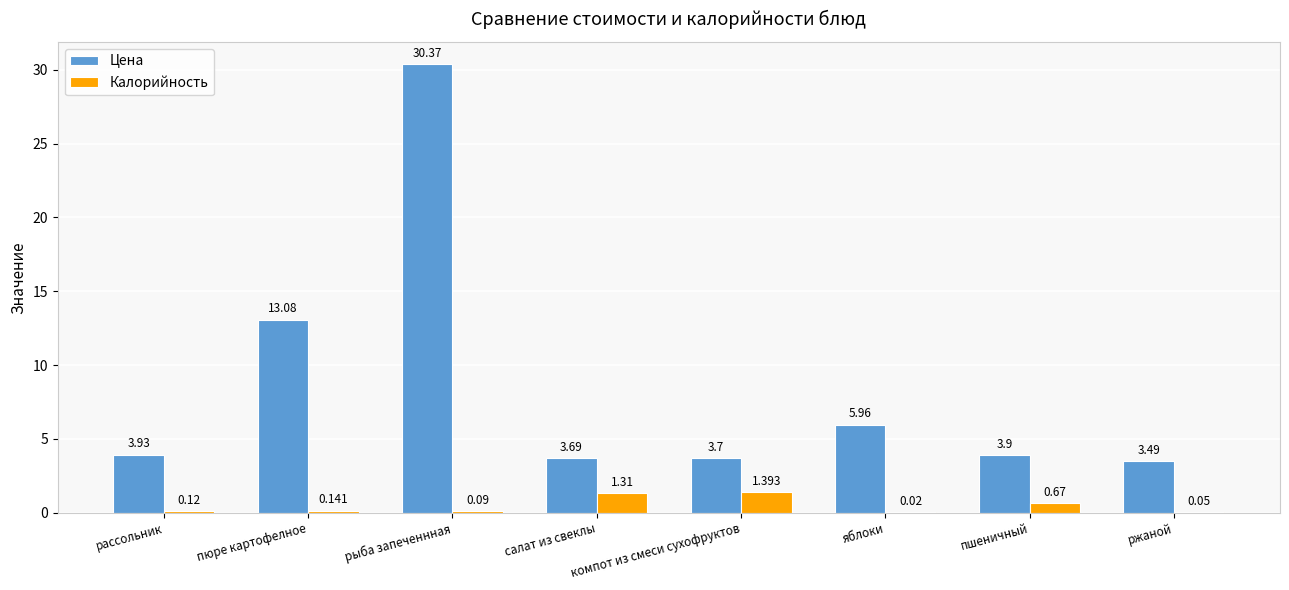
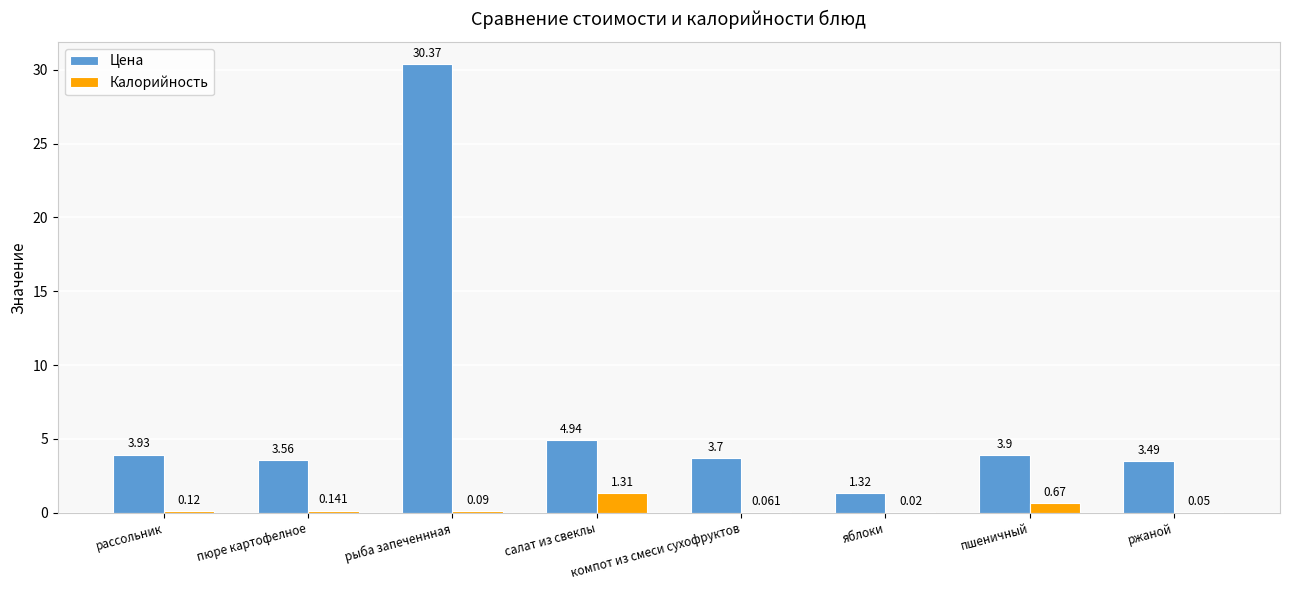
  {
    "Цена": {
      "рассольник": 3.93,
-     "пюре картофелное": 13.08,
+     "пюре картофелное": 3.56,
      "рыба запеченнная": 30.37,
-     "салат из свеклы": 3.69,
+     "салат из свеклы": 4.94,
      "компот из смеси сухофруктов": 3.7,
-     "яблоки": 5.96,
+     "яблоки": 1.32,
      "пшеничный": 3.9,
      "ржаной": 3.49
    },
    "Калорийность": {
      "рассольник": 0.12,
      "пюре картофелное": 0.141,
      "рыба запеченнная": 0.09,
      "салат из свеклы": 1.31,
-     "компот из смеси сухофруктов": 1.393,
+     "компот из смеси сухофруктов": 0.061,
      "яблоки": 0.02,
      "пшеничный": 0.67,
      "ржаной": 0.05
    }
  }
